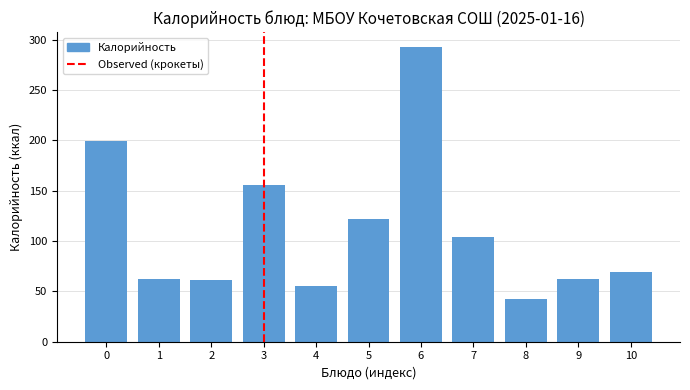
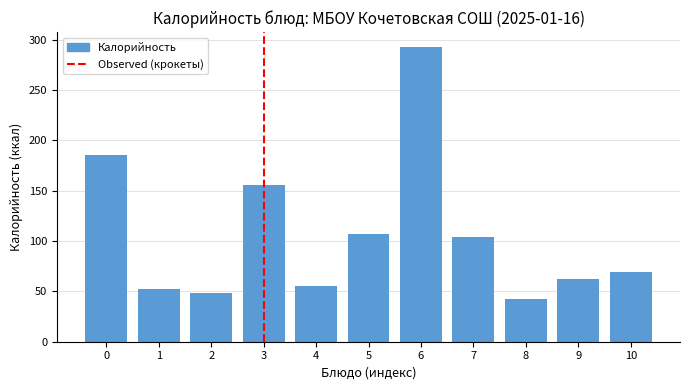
  {
-   "0": 199,
-   "1": 62,
-   "2": 61,
+   "0": 186,
+   "1": 52,
+   "2": 48,
    "3": 156,
    "4": 55,
-   "5": 122,
+   "5": 107,
    "6": 293,
    "7": 104,
    "8": 42,
    "9": 63,
    "10": 70
  }
